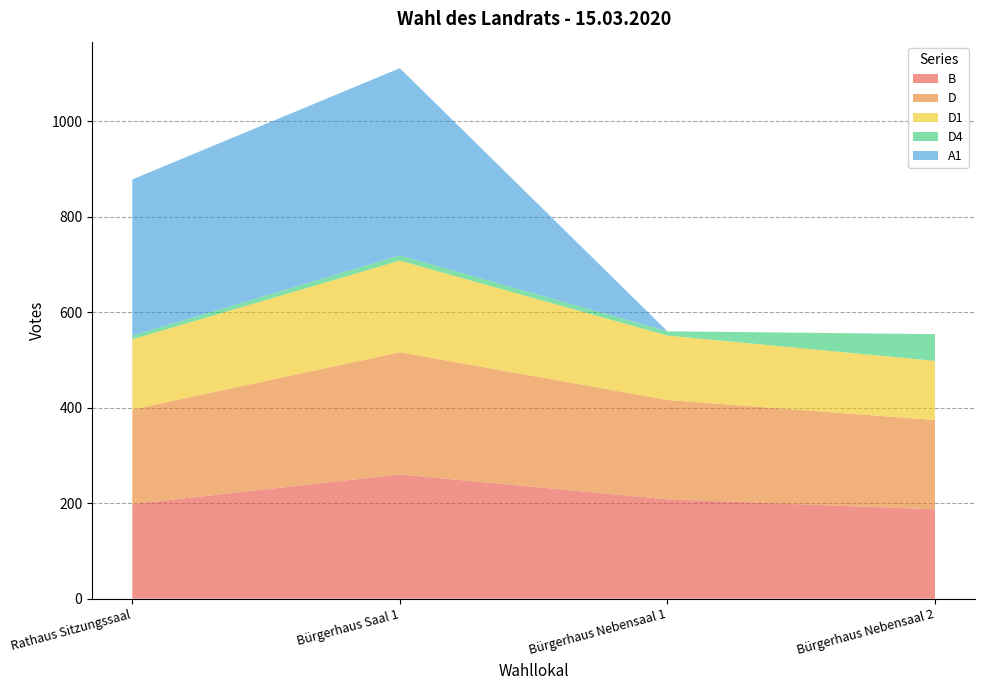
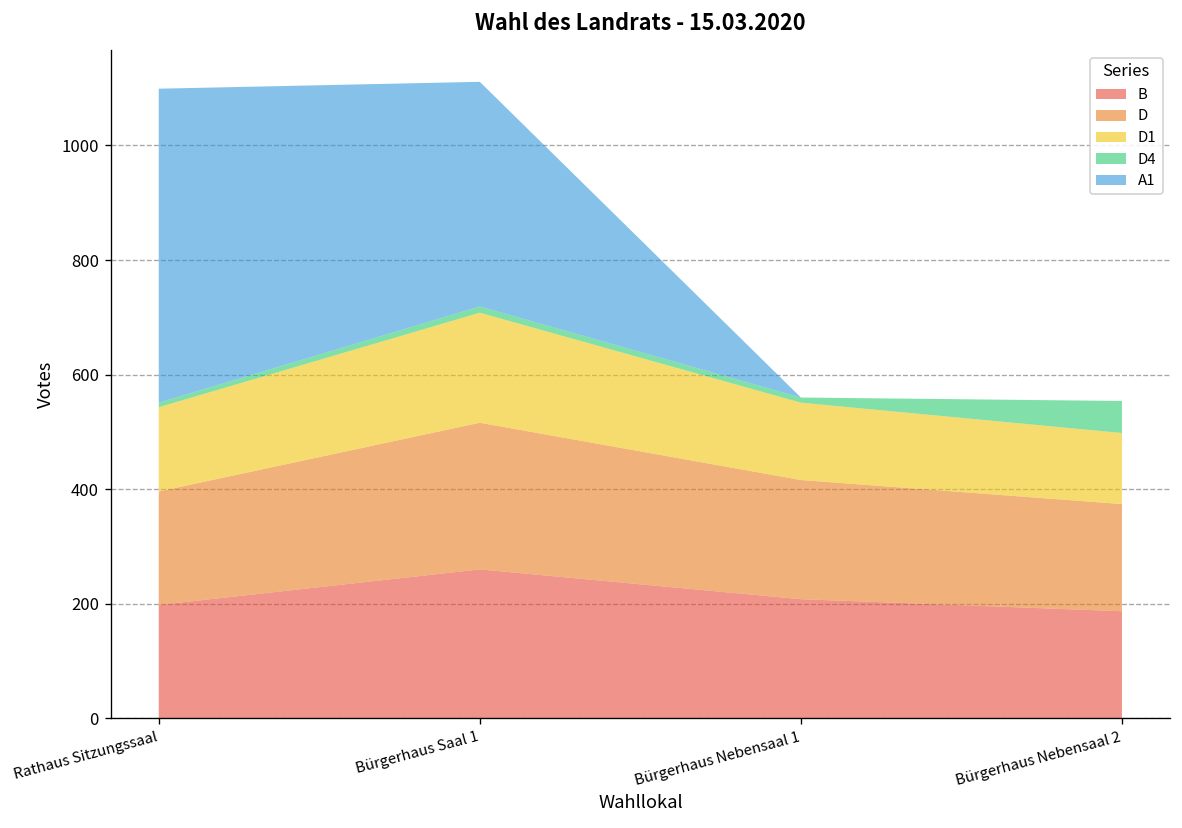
  {
    "D1": {
      "Rathaus Sitzungssaal": 150,
      "Bürgerhaus Saal 1": 190,
      "Bürgerhaus Nebensaal 1": 140,
      "Bürgerhaus Nebensaal 2": 120
    },
    "D4": {
      "Rathaus Sitzungssaal": 10,
      "Bürgerhaus Saal 1": 10
    },
    "A1": {
-     "Rathaus Sitzungssaal": 330,
+     "Rathaus Sitzungssaal": 550,
      "Bürgerhaus Saal 1": 390
    }
  }
